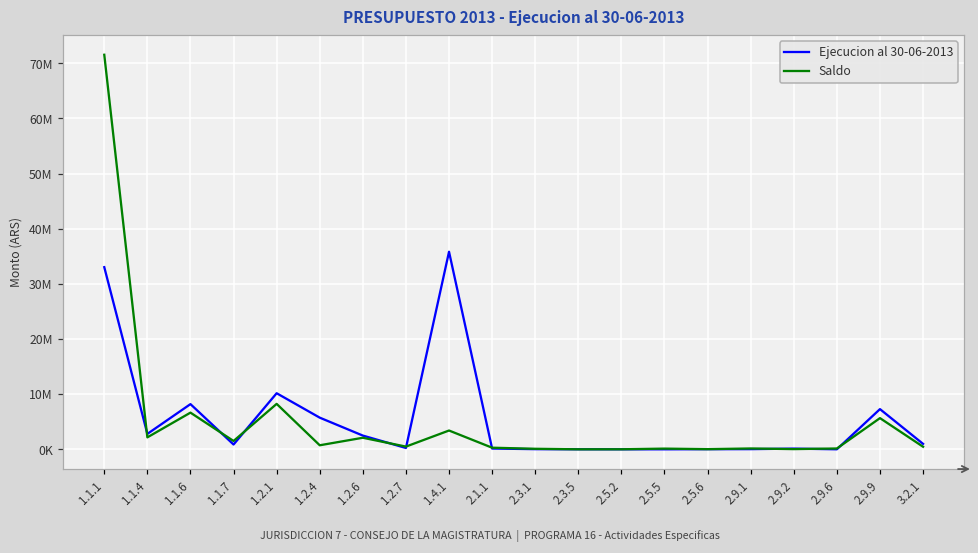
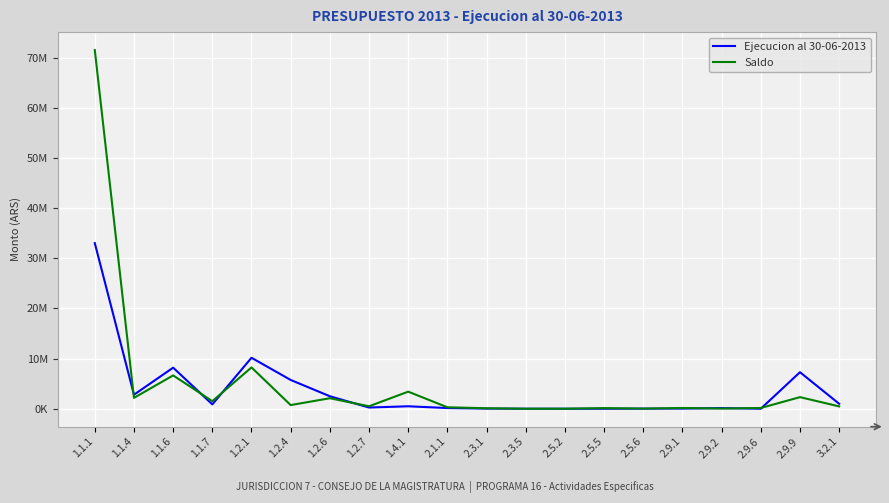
  {
    "Ejecucion al 30-06-2013": {
      "1.1.1": 33000000,
      "1.1.4": 3000000,
      "1.1.6": 8000000,
      "1.1.7": 1000000,
      "1.2.1": 10000000,
      "1.2.4": 6000000,
-     "1.4.1": 36000000,
+     "1.4.1": 0,
      "2.9.9": 7000000,
      "3.2.1": 1000000
    },
    "Saldo": {
      "1.1.1": 72000000,
      "1.1.4": 2000000,
      "1.1.6": 7000000,
      "1.1.7": 2000000,
      "1.2.1": 8000000,
      "1.2.4": 1000000,
      "1.4.1": 3000000,
-     "2.9.9": 6000000,
+     "2.9.9": 2000000,
      "3.2.1": 0
    }
  }
